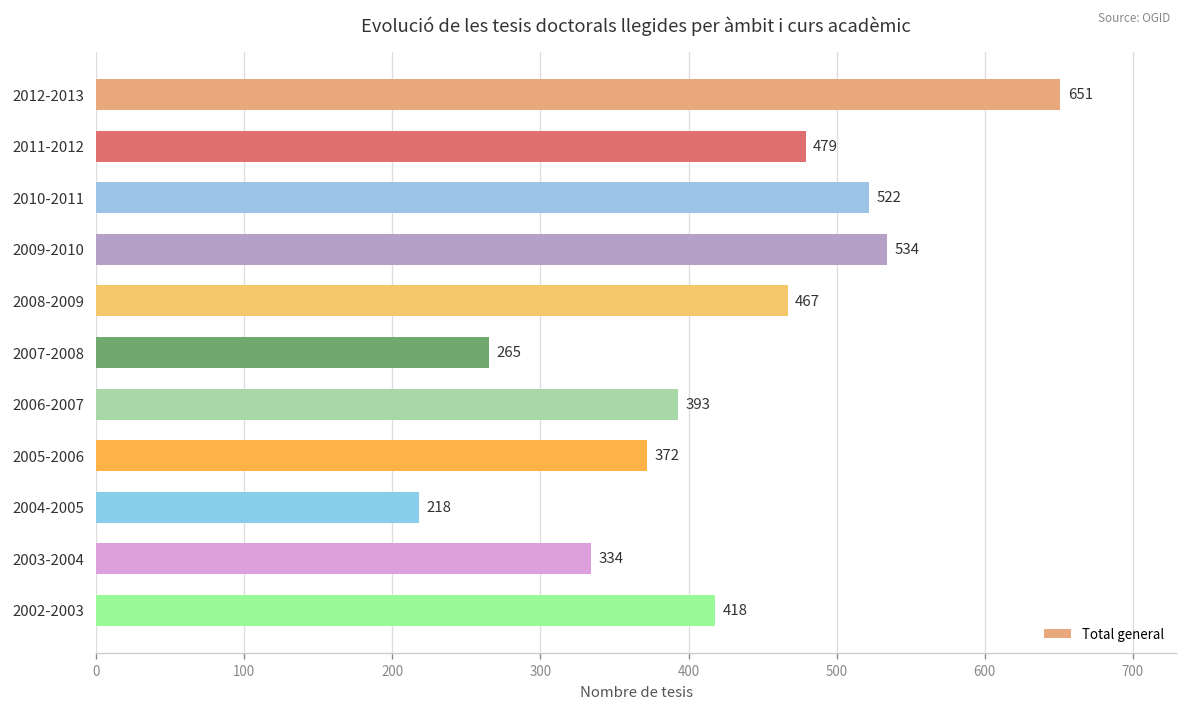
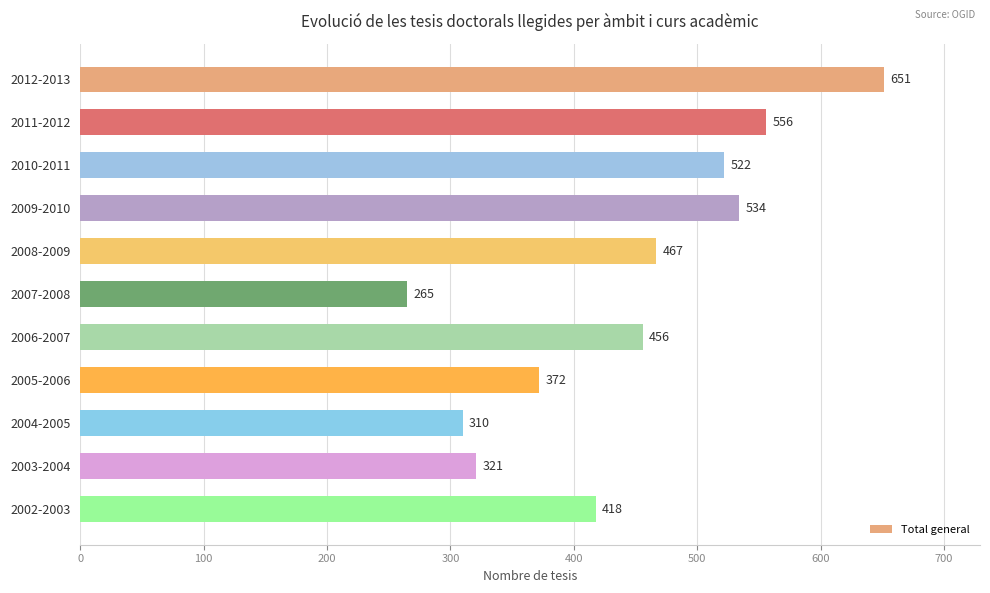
  {
    "2012-2013": 651,
-   "2011-2012": 479,
+   "2011-2012": 556,
    "2010-2011": 522,
    "2009-2010": 534,
    "2008-2009": 467,
    "2007-2008": 265,
-   "2006-2007": 393,
+   "2006-2007": 456,
    "2005-2006": 372,
-   "2004-2005": 218,
-   "2003-2004": 334,
+   "2004-2005": 310,
+   "2003-2004": 321,
    "2002-2003": 418
  }
